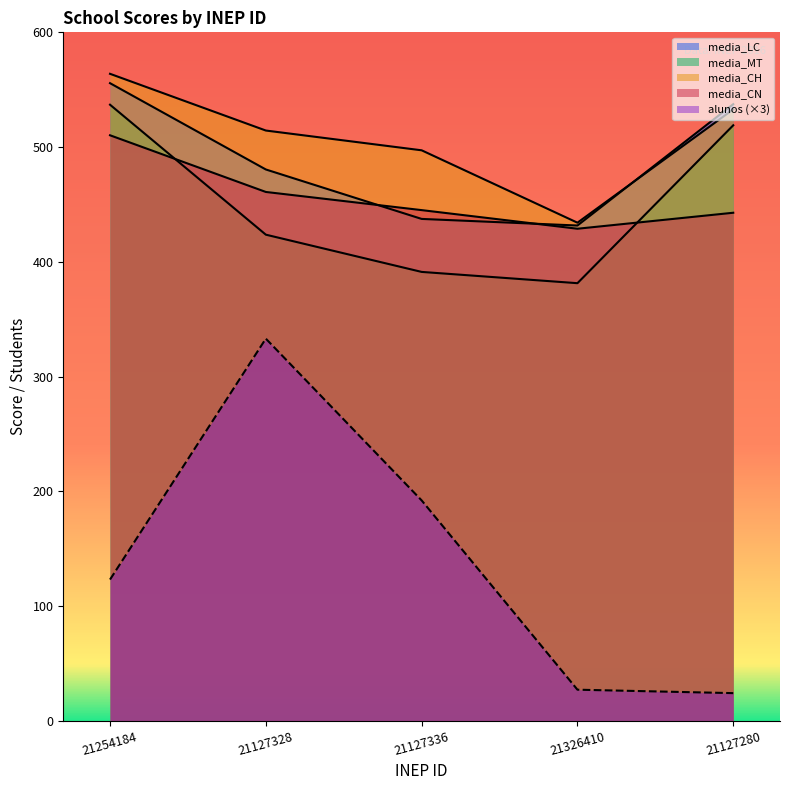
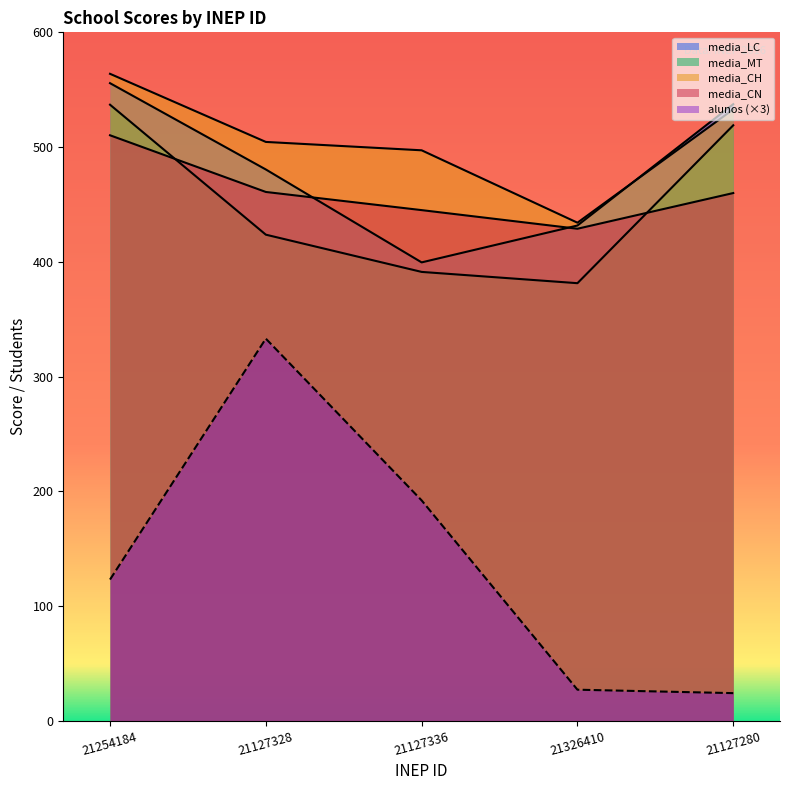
  {
    "media_LC": {
      "21254184": 556,
      "21127328": 480,
-     "21127336": 437,
+     "21127336": 399,
      "21326410": 432
    },
    "media_MT": {
      "21254184": 537,
      "21127328": 424,
      "21127336": 391,
      "21326410": 381,
      "21127280": 519
    },
    "media_CH": {
      "21254184": 564,
-     "21127328": 514,
+     "21127328": 504,
      "21127336": 497,
      "21326410": 434
    },
    "media_CN": {
      "21254184": 510,
      "21127328": 461,
      "21127336": 445,
      "21326410": 429,
-     "21127280": 443
+     "21127280": 460
    },
    "alunos (×3)": {
      "21254184": 123,
      "21127328": 333,
      "21127336": 192,
      "21326410": 27,
      "21127280": 24
    }
  }
